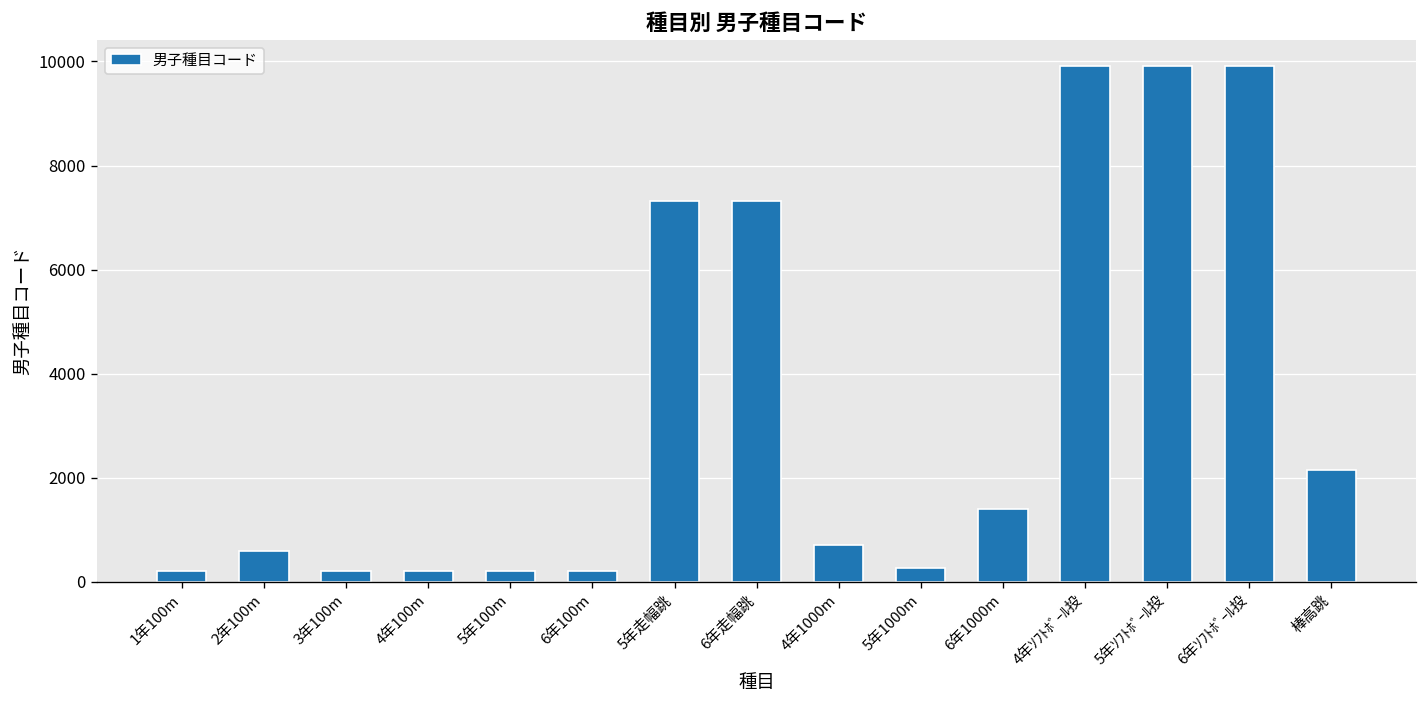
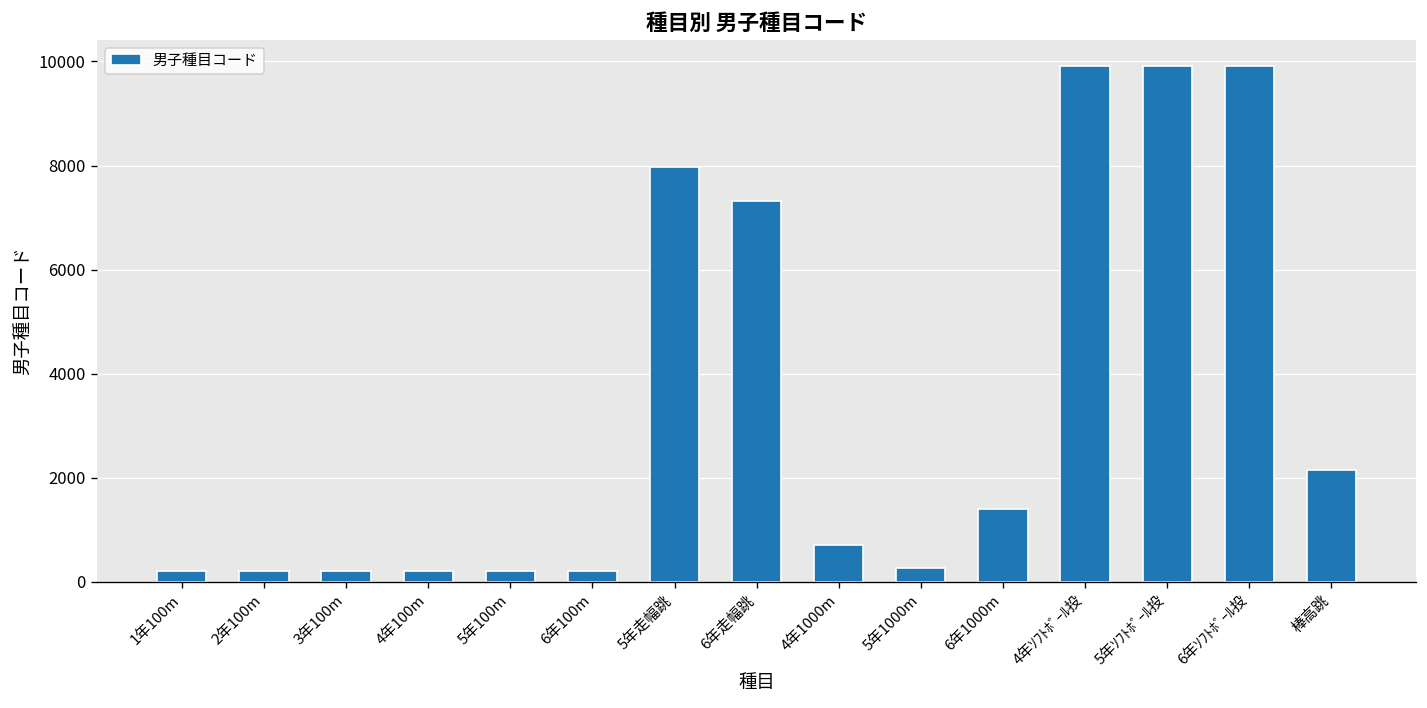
  {
    "1年100m": 200,
-   "2年100m": 600,
+   "2年100m": 200,
    "3年100m": 200,
    "4年100m": 200,
    "5年100m": 200,
    "6年100m": 200,
-   "5年走幅跳": 7300,
+   "5年走幅跳": 8000,
    "6年走幅跳": 7300,
    "4年1000m": 700,
    "5年1000m": 300,
    "6年1000m": 1400,
    "4年ｿﾌﾄﾎﾞｰﾙ投": 9900,
    "5年ｿﾌﾄﾎﾞｰﾙ投": 9900,
    "6年ｿﾌﾄﾎﾞｰﾙ投": 9900,
    "棒高跳": 2200
  }
